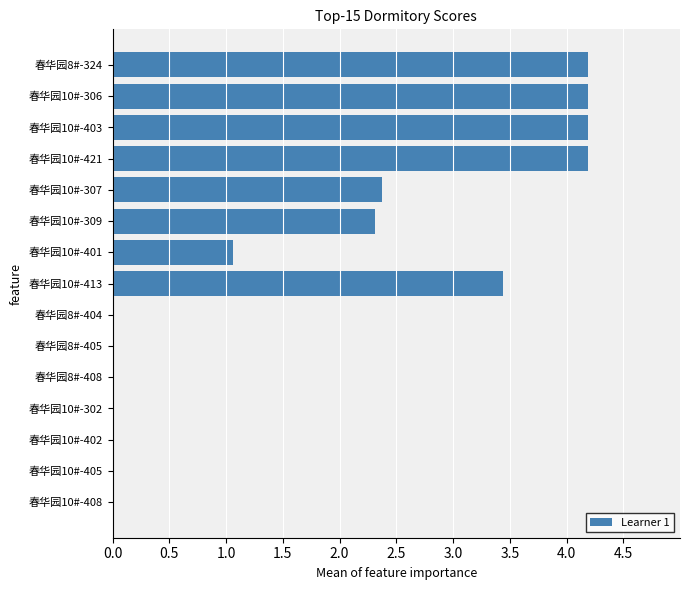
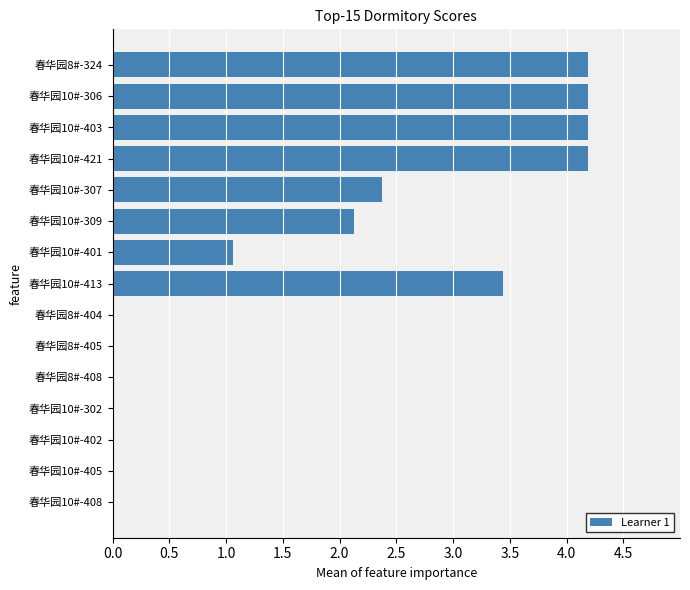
  {
    "春华园8#-324": 4.19,
    "春华园10#-306": 4.19,
    "春华园10#-403": 4.19,
    "春华园10#-421": 4.19,
    "春华园10#-307": 2.38,
-   "春华园10#-309": 2.32,
+   "春华园10#-309": 2.13,
    "春华园10#-401": 1.06,
    "春华园10#-413": 3.44,
    "春华园8#-404": 0.00,
    "春华园8#-405": 0.00,
    "春华园8#-408": 0.00,
    "春华园10#-302": 0.00,
    "春华园10#-402": 0.00,
    "春华园10#-405": 0.00,
    "春华园10#-408": 0.00
  }
